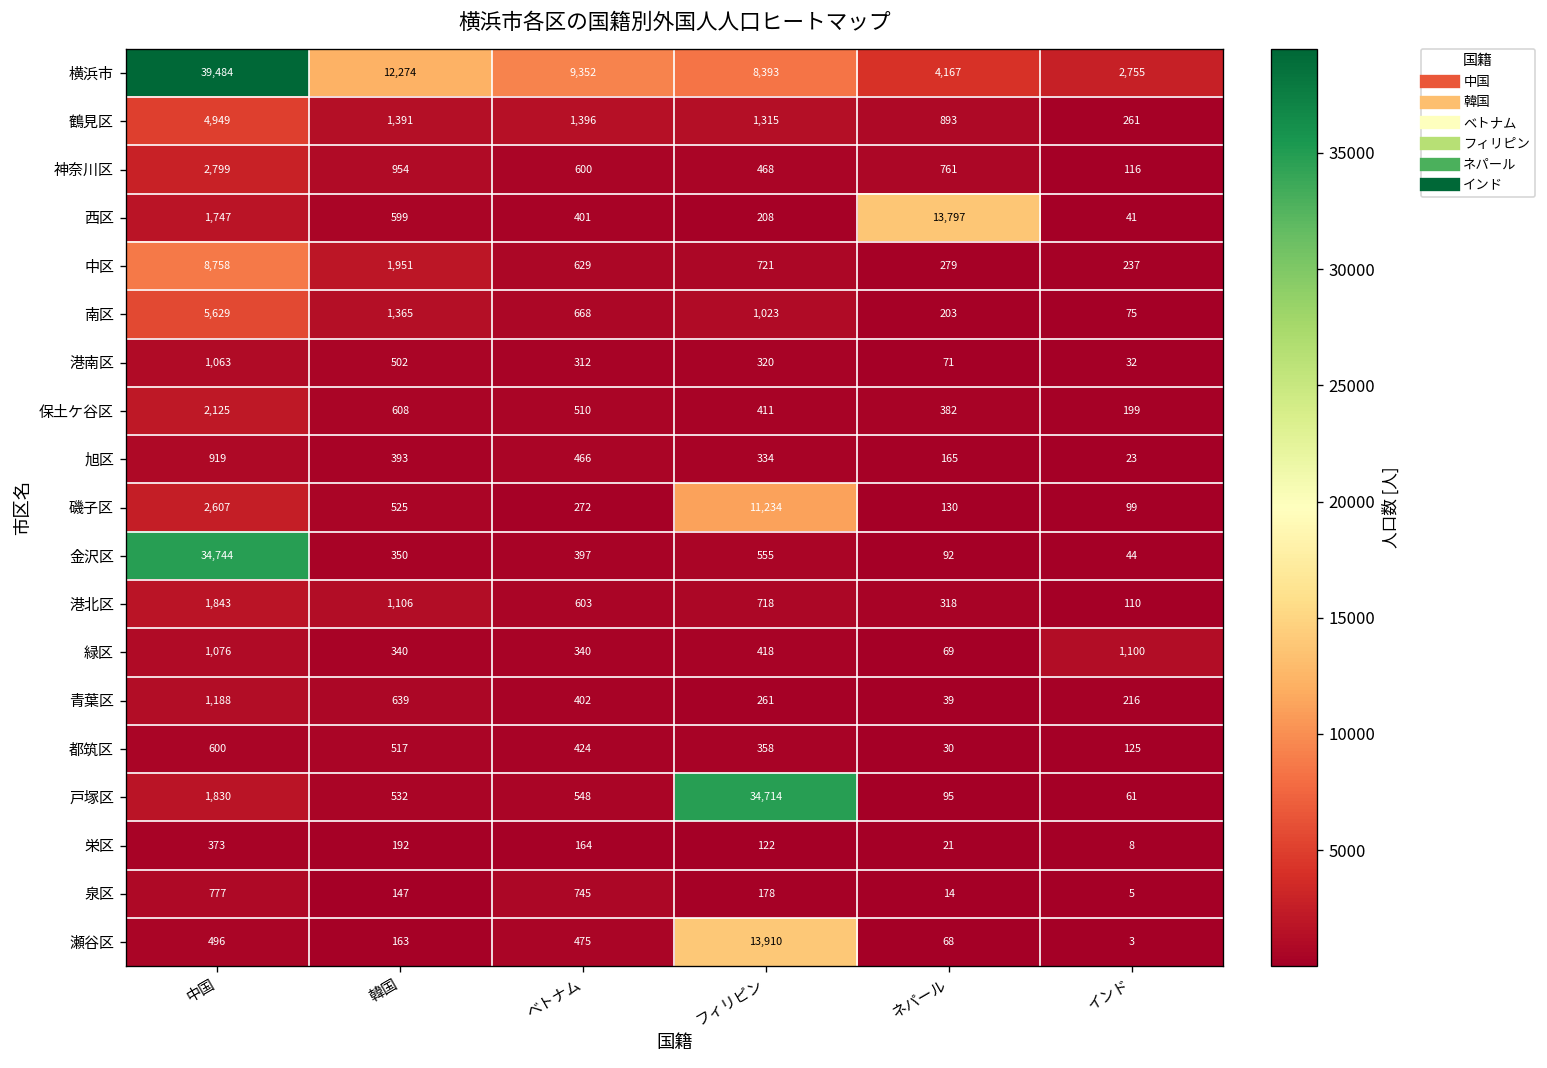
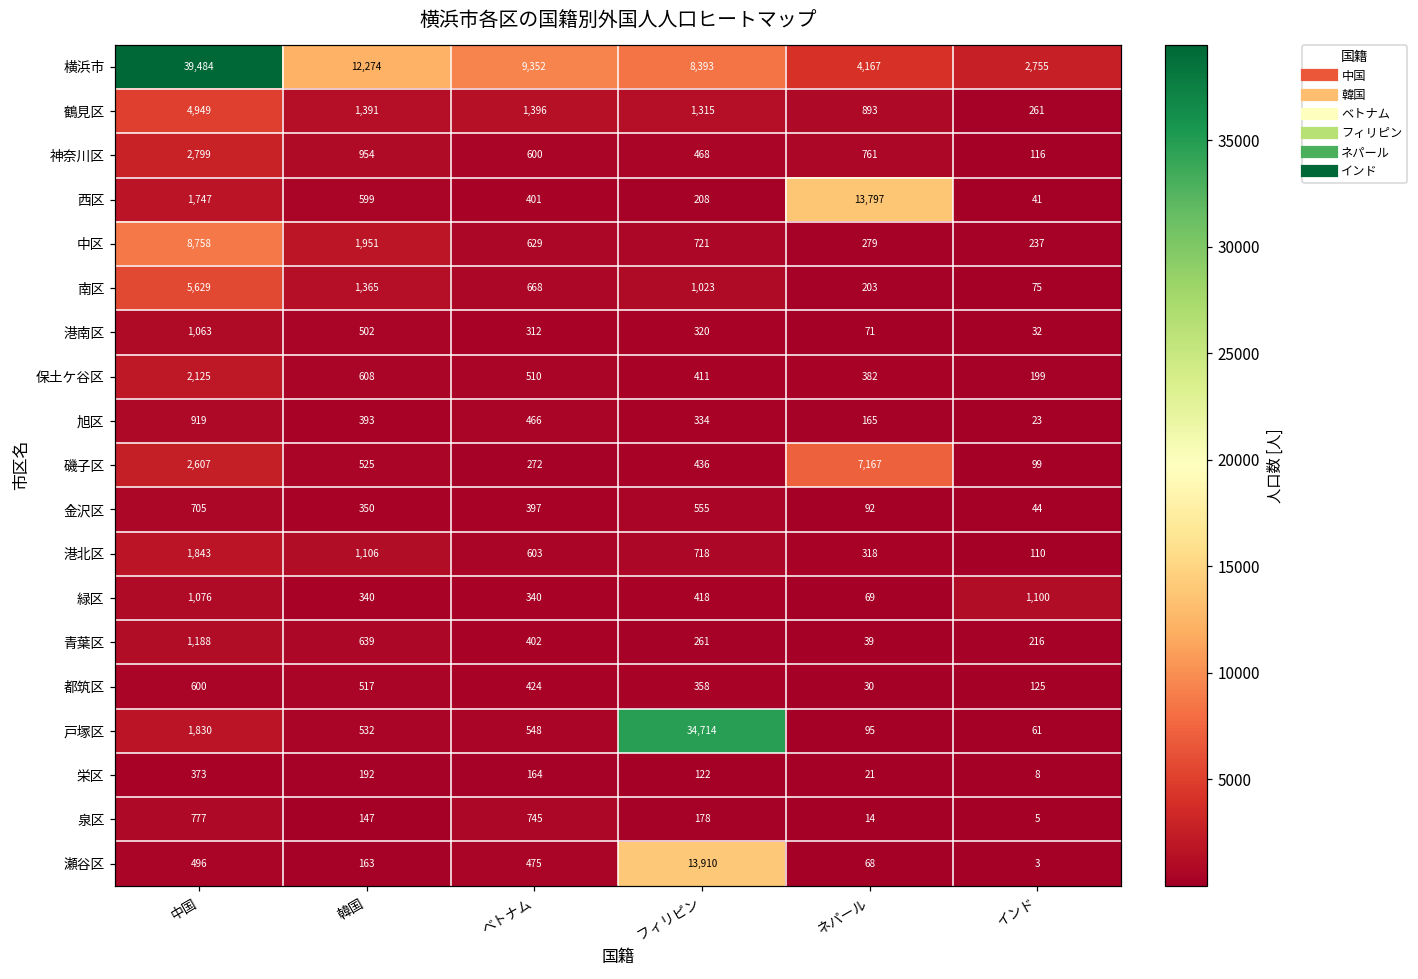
  {
    "横浜市": {
      "中国": "39,484",
      "韓国": "12,274",
      "ベトナム": "9,352",
      "フィリピン": "8,393",
      "ネパール": "4,167",
      "インド": "2,755"
    },
    "鶴見区": {
      "中国": "4,949",
      "韓国": "1,391",
      "ベトナム": "1,396",
      "フィリピン": "1,315",
      "ネパール": "893",
      "インド": "261"
    },
    "神奈川区": {
      "中国": "2,799",
      "韓国": "954",
      "ベトナム": "600",
      "フィリピン": "468",
      "ネパール": "761",
      "インド": "116"
    },
    "西区": {
      "中国": "1,747",
      "韓国": "599",
      "ベトナム": "401",
      "フィリピン": "208",
      "ネパール": "13,797",
      "インド": "41"
    },
    "中区": {
      "中国": "8,758",
      "韓国": "1,951",
      "ベトナム": "629",
      "フィリピン": "721",
      "ネパール": "279",
      "インド": "237"
    },
    "南区": {
      "中国": "5,629",
      "韓国": "1,365",
      "ベトナム": "668",
      "フィリピン": "1,023",
      "ネパール": "203",
      "インド": "75"
    },
    "港南区": {
      "中国": "1,063",
      "韓国": "502",
      "ベトナム": "312",
      "フィリピン": "320",
      "ネパール": "71",
      "インド": "32"
    },
    "保土ケ谷区": {
      "中国": "2,125",
      "韓国": "608",
      "ベトナム": "510",
      "フィリピン": "411",
      "ネパール": "382",
      "インド": "199"
    },
    "旭区": {
      "中国": "919",
      "韓国": "393",
      "ベトナム": "466",
      "フィリピン": "334",
      "ネパール": "165",
      "インド": "23"
    },
    "磯子区": {
      "中国": "2,607",
      "韓国": "525",
      "ベトナム": "272",
-     "フィリピン": "11,234",
-     "ネパール": "130",
+     "フィリピン": "436",
+     "ネパール": "7,167",
      "インド": "99"
    },
    "金沢区": {
-     "中国": "34,744",
+     "中国": "705",
      "韓国": "350",
      "ベトナム": "397",
      "フィリピン": "555",
      "ネパール": "92",
      "インド": "44"
    },
    "港北区": {
      "中国": "1,843",
      "韓国": "1,106",
      "ベトナム": "603",
      "フィリピン": "718",
      "ネパール": "318",
      "インド": "110"
    },
    "緑区": {
      "中国": "1,076",
      "韓国": "340",
      "ベトナム": "340",
      "フィリピン": "418",
      "ネパール": "69",
      "インド": "1,100"
    },
    "青葉区": {
      "中国": "1,188",
      "韓国": "639",
      "ベトナム": "402",
      "フィリピン": "261",
      "ネパール": "39",
      "インド": "216"
    },
    "都筑区": {
      "中国": "600",
      "韓国": "517",
      "ベトナム": "424",
      "フィリピン": "358",
      "ネパール": "30",
      "インド": "125"
    },
    "戸塚区": {
      "中国": "1,830",
      "韓国": "532",
      "ベトナム": "548",
      "フィリピン": "34,714",
      "ネパール": "95",
      "インド": "61"
    },
    "栄区": {
      "中国": "373",
      "韓国": "192",
      "ベトナム": "164",
      "フィリピン": "122",
      "ネパール": "21",
      "インド": "8"
    },
    "泉区": {
      "中国": "777",
      "韓国": "147",
      "ベトナム": "745",
      "フィリピン": "178",
      "ネパール": "14",
      "インド": "5"
    },
    "瀬谷区": {
      "中国": "496",
      "韓国": "163",
      "ベトナム": "475",
      "フィリピン": "13,910",
      "ネパール": "68",
      "インド": "3"
    }
  }
